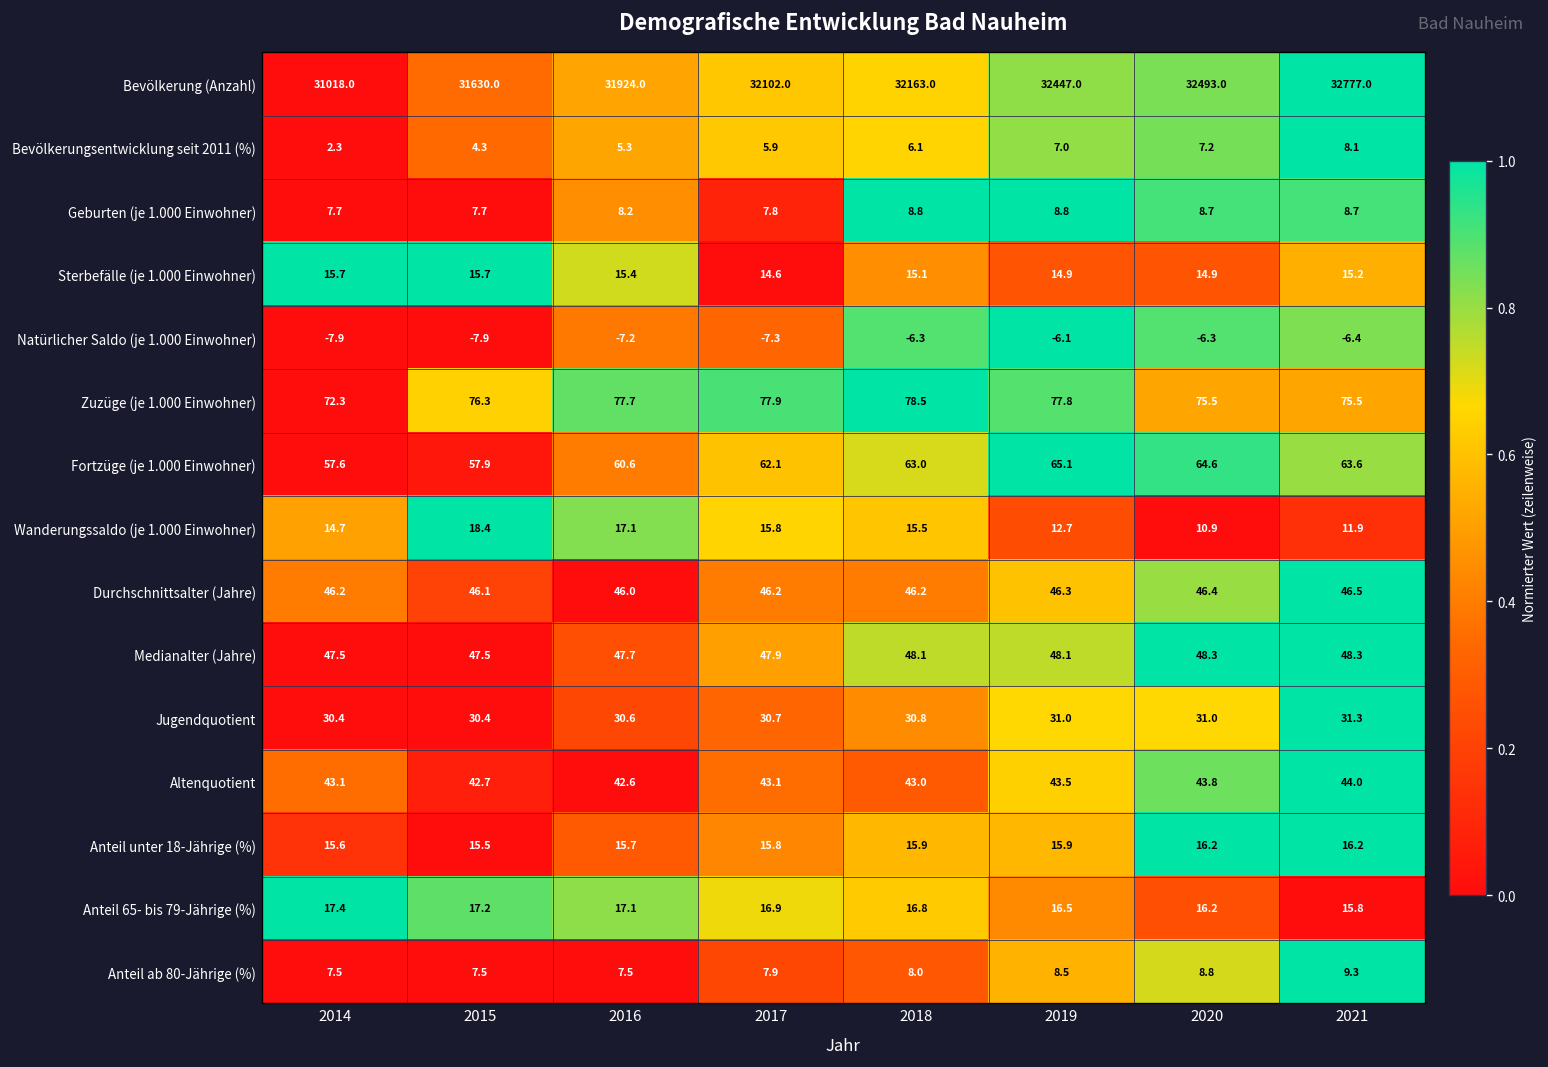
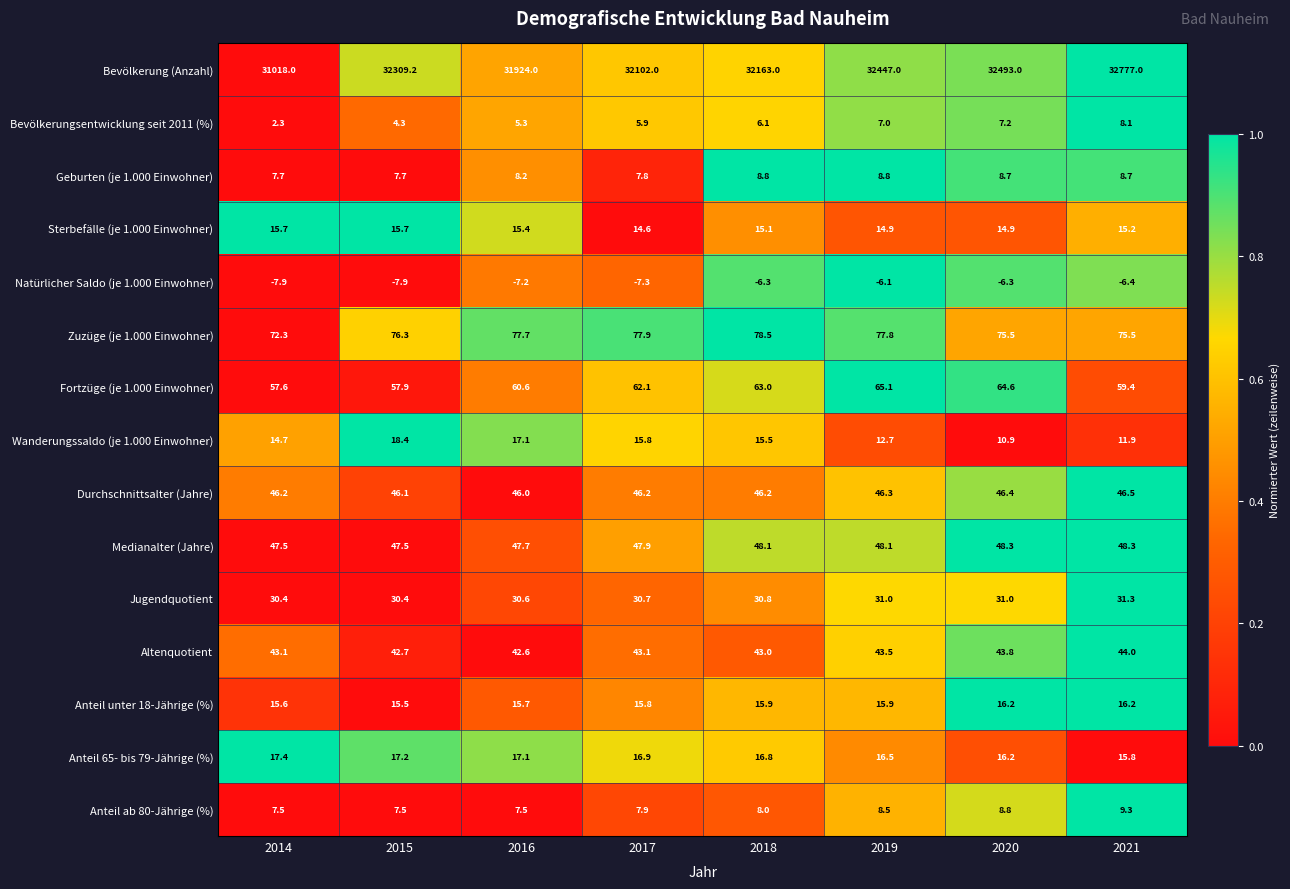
  {
    "Bevölkerung (Anzahl)": {
      "2014": 31018.0,
-     "2015": 31630.0,
+     "2015": 32309.2,
      "2016": 31924.0,
      "2017": 32102.0,
      "2018": 32163.0,
      "2019": 32447.0,
      "2020": 32493.0,
      "2021": 32777.0
    },
    "Bevölkerungsentwicklung seit 2011 (%)": {
      "2014": 2.3,
      "2015": 4.3,
      "2016": 5.3,
      "2017": 5.9,
      "2018": 6.1,
      "2019": 7.0,
      "2020": 7.2,
      "2021": 8.1
    },
    "Geburten (je 1.000 Einwohner)": {
      "2014": 7.7,
      "2015": 7.7,
      "2016": 8.2,
      "2017": 7.8,
      "2018": 8.8,
      "2019": 8.8,
      "2020": 8.7,
      "2021": 8.7
    },
    "Sterbefälle (je 1.000 Einwohner)": {
      "2014": 15.7,
      "2015": 15.7,
      "2016": 15.4,
      "2017": 14.6,
      "2018": 15.1,
      "2019": 14.9,
      "2020": 14.9,
      "2021": 15.2
    },
    "Natürlicher Saldo (je 1.000 Einwohner)": {
      "2014": -7.9,
      "2015": -7.9,
      "2016": -7.2,
      "2017": -7.3,
      "2018": -6.3,
      "2019": -6.1,
      "2020": -6.3,
      "2021": -6.4
    },
    "Zuzüge (je 1.000 Einwohner)": {
      "2014": 72.3,
      "2015": 76.3,
      "2016": 77.7,
      "2017": 77.9,
      "2018": 78.5,
      "2019": 77.8,
      "2020": 75.5,
      "2021": 75.5
    },
    "Fortzüge (je 1.000 Einwohner)": {
      "2014": 57.6,
      "2015": 57.9,
      "2016": 60.6,
      "2017": 62.1,
      "2018": 63.0,
      "2019": 65.1,
      "2020": 64.6,
-     "2021": 63.6
+     "2021": 59.4
    },
    "Wanderungssaldo (je 1.000 Einwohner)": {
      "2014": 14.7,
      "2015": 18.4,
      "2016": 17.1,
      "2017": 15.8,
      "2018": 15.5,
      "2019": 12.7,
      "2020": 10.9,
      "2021": 11.9
    },
    "Durchschnittsalter (Jahre)": {
      "2014": 46.2,
      "2015": 46.1,
      "2016": 46.0,
      "2017": 46.2,
      "2018": 46.2,
      "2019": 46.3,
      "2020": 46.4,
      "2021": 46.5
    },
    "Medianalter (Jahre)": {
      "2014": 47.5,
      "2015": 47.5,
      "2016": 47.7,
      "2017": 47.9,
      "2018": 48.1,
      "2019": 48.1,
      "2020": 48.3,
      "2021": 48.3
    },
    "Jugendquotient": {
      "2014": 30.4,
      "2015": 30.4,
      "2016": 30.6,
      "2017": 30.7,
      "2018": 30.8,
      "2019": 31.0,
      "2020": 31.0,
      "2021": 31.3
    },
    "Altenquotient": {
      "2014": 43.1,
      "2015": 42.7,
      "2016": 42.6,
      "2017": 43.1,
      "2018": 43.0,
      "2019": 43.5,
      "2020": 43.8,
      "2021": 44.0
    },
    "Anteil unter 18-Jährige (%)": {
      "2014": 15.6,
      "2015": 15.5,
      "2016": 15.7,
      "2017": 15.8,
      "2018": 15.9,
      "2019": 15.9,
      "2020": 16.2,
      "2021": 16.2
    },
    "Anteil 65- bis 79-Jährige (%)": {
      "2014": 17.4,
      "2015": 17.2,
      "2016": 17.1,
      "2017": 16.9,
      "2018": 16.8,
      "2019": 16.5,
      "2020": 16.2,
      "2021": 15.8
    },
    "Anteil ab 80-Jährige (%)": {
      "2014": 7.5,
      "2015": 7.5,
      "2016": 7.5,
      "2017": 7.9,
      "2018": 8.0,
      "2019": 8.5,
      "2020": 8.8,
      "2021": 9.3
    }
  }
